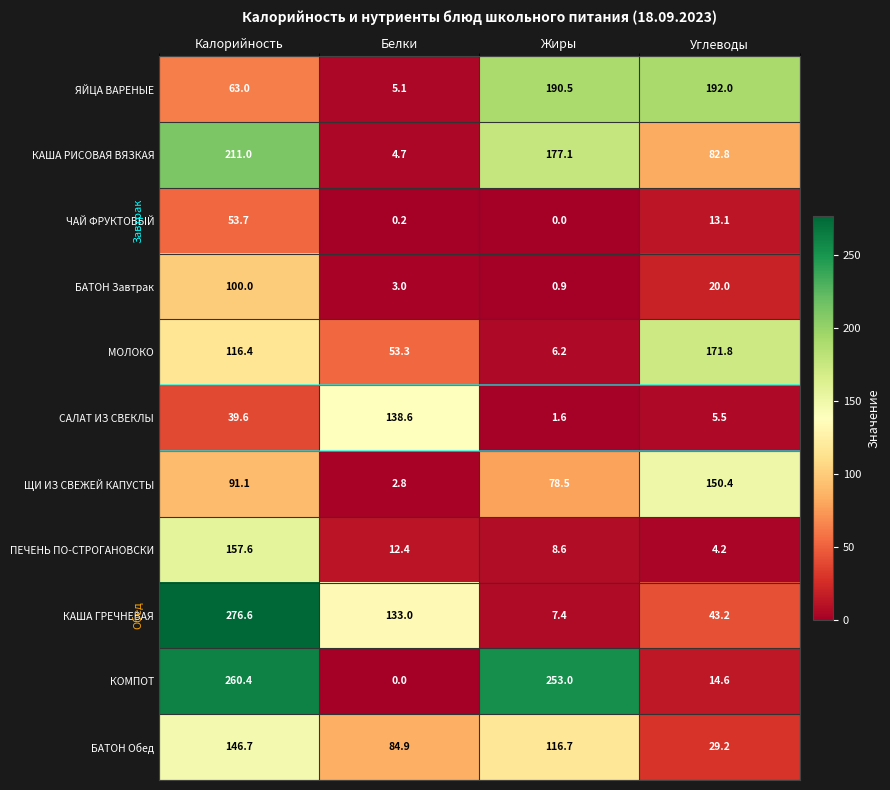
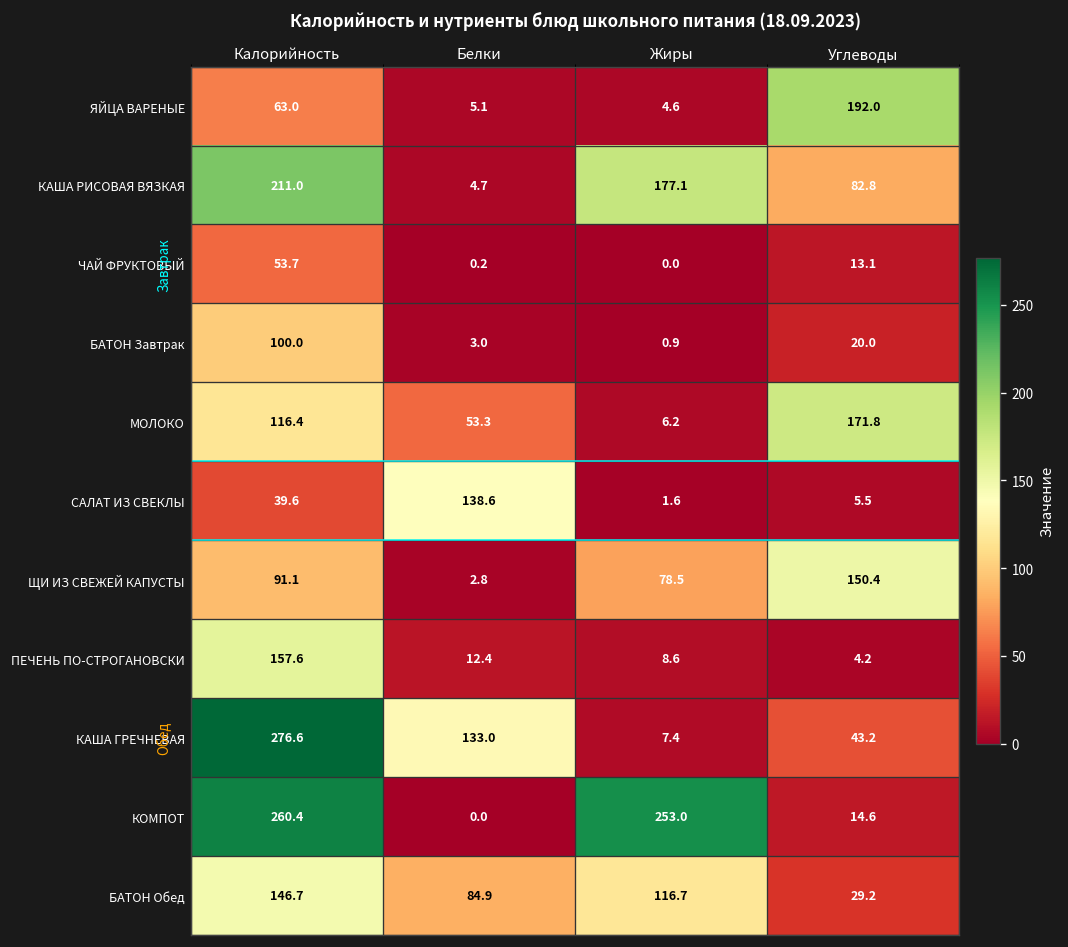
  {
    "ЯЙЦА ВАРЕНЫЕ": {
      "Калорийность": 63.0,
      "Белки": 5.1,
-     "Жиры": 190.5,
+     "Жиры": 4.6,
      "Углеводы": 192.0
    },
    "КАША РИСОВАЯ ВЯЗКАЯ": {
      "Калорийность": 211.0,
      "Белки": 4.7,
      "Жиры": 177.1,
      "Углеводы": 82.8
    },
    "ЧАЙ ФРУКТОВЫЙ": {
      "Калорийность": 53.7,
      "Белки": 0.2,
      "Жиры": 0.0,
      "Углеводы": 13.1
    },
    "БАТОН Завтрак": {
      "Калорийность": 100.0,
      "Белки": 3.0,
      "Жиры": 0.9,
      "Углеводы": 20.0
    },
    "МОЛОКО": {
      "Калорийность": 116.4,
      "Белки": 53.3,
      "Жиры": 6.2,
      "Углеводы": 171.8
    },
    "САЛАТ ИЗ СВЕКЛЫ": {
      "Калорийность": 39.6,
      "Белки": 138.6,
      "Жиры": 1.6,
      "Углеводы": 5.5
    },
    "ЩИ ИЗ СВЕЖЕЙ КАПУСТЫ": {
      "Калорийность": 91.1,
      "Белки": 2.8,
      "Жиры": 78.5,
      "Углеводы": 150.4
    },
    "ПЕЧЕНЬ ПО-СТРОГАНОВСКИ": {
      "Калорийность": 157.6,
      "Белки": 12.4,
      "Жиры": 8.6,
      "Углеводы": 4.2
    },
    "КАША ГРЕЧНЕВАЯ": {
      "Калорийность": 276.6,
      "Белки": 133.0,
      "Жиры": 7.4,
      "Углеводы": 43.2
    },
    "КОМПОТ": {
      "Калорийность": 260.4,
      "Белки": 0.0,
      "Жиры": 253.0,
      "Углеводы": 14.6
    },
    "БАТОН Обед": {
      "Калорийность": 146.7,
      "Белки": 84.9,
      "Жиры": 116.7,
      "Углеводы": 29.2
    }
  }
